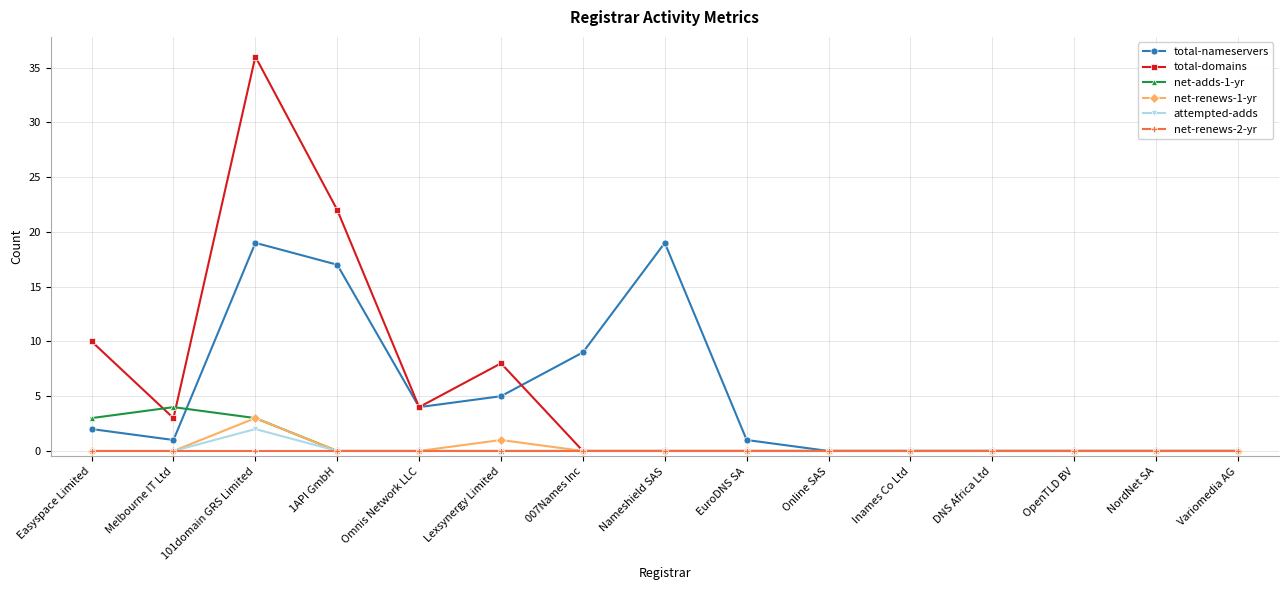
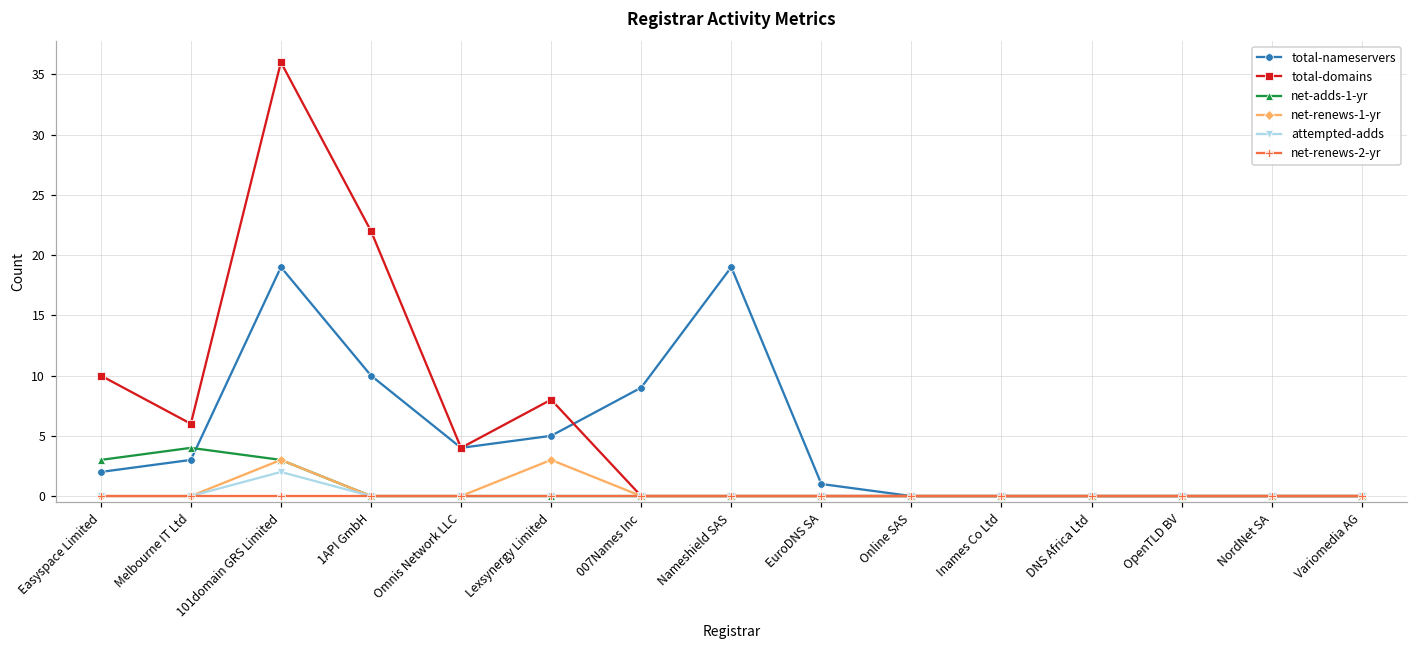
  {
    "total-nameservers": {
      "Easyspace Limited": 2,
-     "Melbourne IT Ltd": 1,
+     "Melbourne IT Ltd": 3,
      "101domain GRS Limited": 19,
-     "1API GmbH": 17,
+     "1API GmbH": 10,
      "Lexsynergy Limited": 5,
      "007Names Inc": 9,
      "Nameshield SAS": 19,
      "EuroDNS SA": 1
    },
    "total-domains": {
      "Easyspace Limited": 10,
-     "Melbourne IT Ltd": 3,
+     "Melbourne IT Ltd": 6,
      "101domain GRS Limited": 36,
      "1API GmbH": 22,
      "Lexsynergy Limited": 8
    },
    "net-adds-1-yr": {
      "Easyspace Limited": 3,
      "Melbourne IT Ltd": 4
    },
    "net-renews-1-yr": {
-     "Lexsynergy Limited": 1
+     "Lexsynergy Limited": 3
    },
    "attempted-adds": {
      "101domain GRS Limited": 2
    },
    "net-renews-2-yr": {
      "101domain GRS Limited": 0
    }
  }
